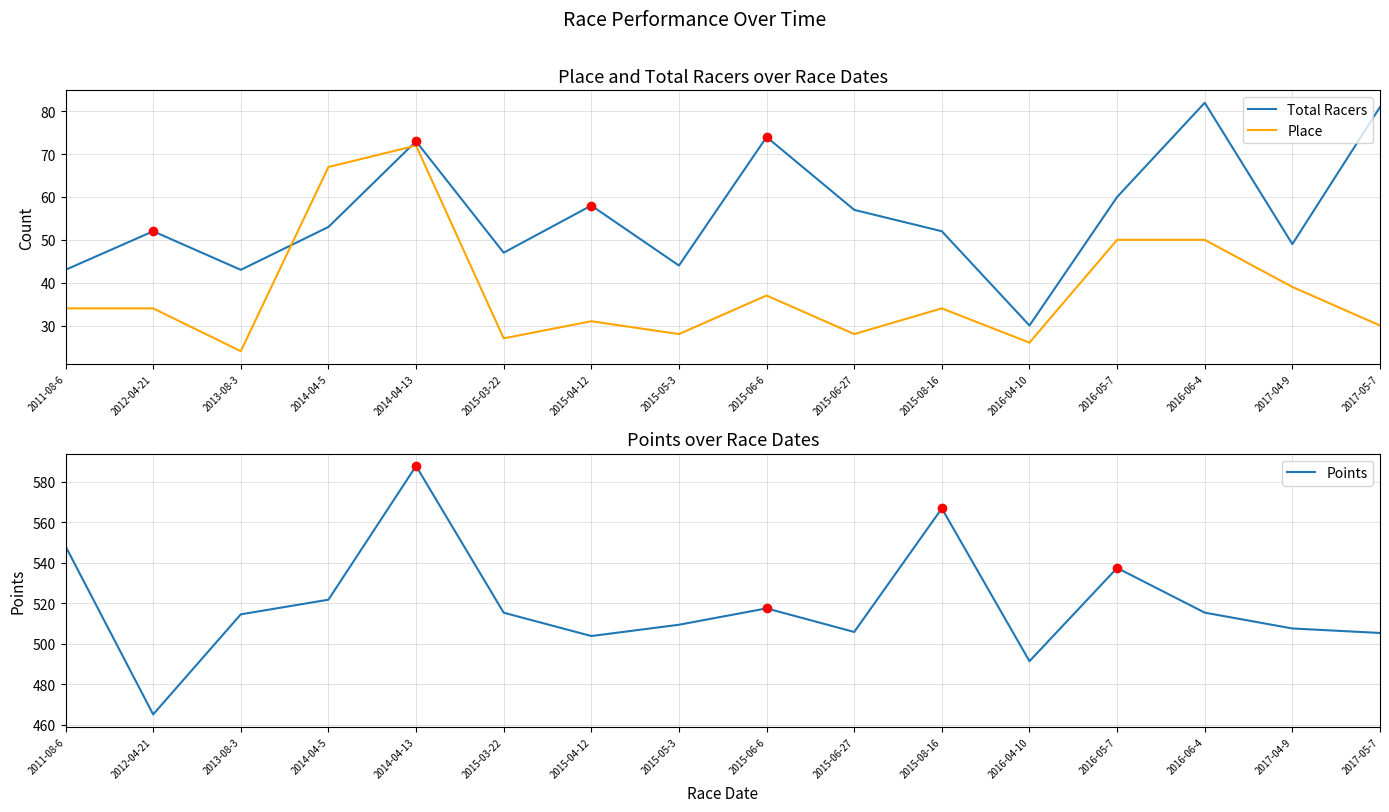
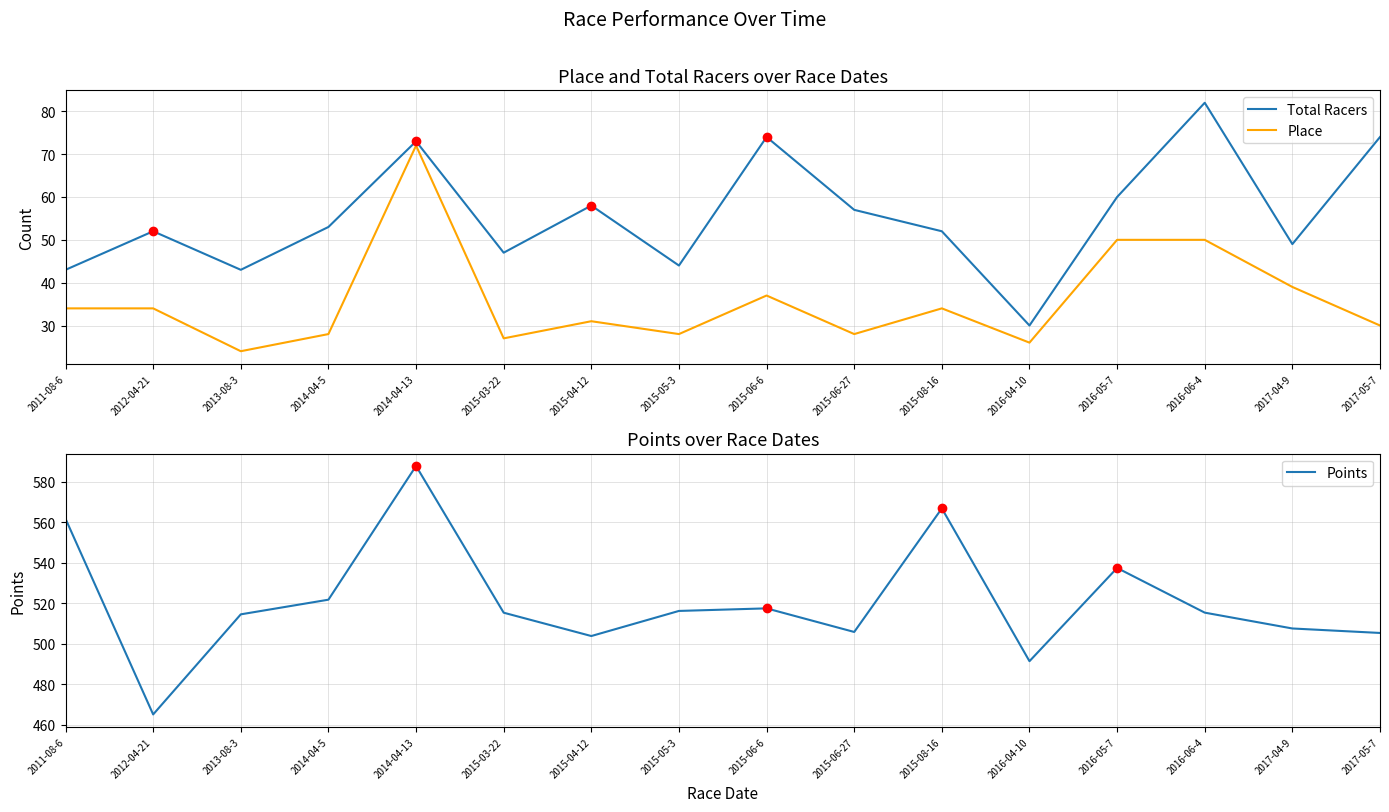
  {
    "Place and Total Racers over Race Dates": {
      "Total Racers": {
        "2011-08-6": 43,
        "2013-08-3": 43,
        "2014-04-5": 53,
        "2015-03-22": 47,
        "2015-05-3": 44,
        "2015-06-27": 57,
        "2015-08-16": 52,
        "2016-04-10": 30,
        "2016-05-7": 60,
        "2016-06-4": 82,
        "2017-04-9": 49,
-       "2017-05-7": 81
+       "2017-05-7": 74
      },
      "Place": {
        "2011-08-6": 34,
        "2012-04-21": 34,
        "2013-08-3": 24,
-       "2014-04-5": 67,
+       "2014-04-5": 28,
        "2014-04-13": 72,
        "2015-03-22": 27,
        "2015-04-12": 31,
        "2015-05-3": 28,
        "2015-06-6": 37,
        "2015-06-27": 28,
        "2015-08-16": 34,
        "2016-04-10": 26,
        "2016-05-7": 50,
        "2016-06-4": 50,
        "2017-04-9": 39,
        "2017-05-7": 30
      }
    },
    "Points over Race Dates": {
      "Points": {
-       "2011-08-6": 548,
+       "2011-08-6": 562,
        "2012-04-21": 465,
        "2013-08-3": 515,
        "2014-04-5": 522,
        "2015-03-22": 515,
        "2015-04-12": 504,
-       "2015-05-3": 509,
+       "2015-05-3": 516,
        "2015-06-27": 506,
        "2016-04-10": 491,
        "2016-06-4": 515,
        "2017-04-9": 508,
        "2017-05-7": 505
      }
    }
  }
